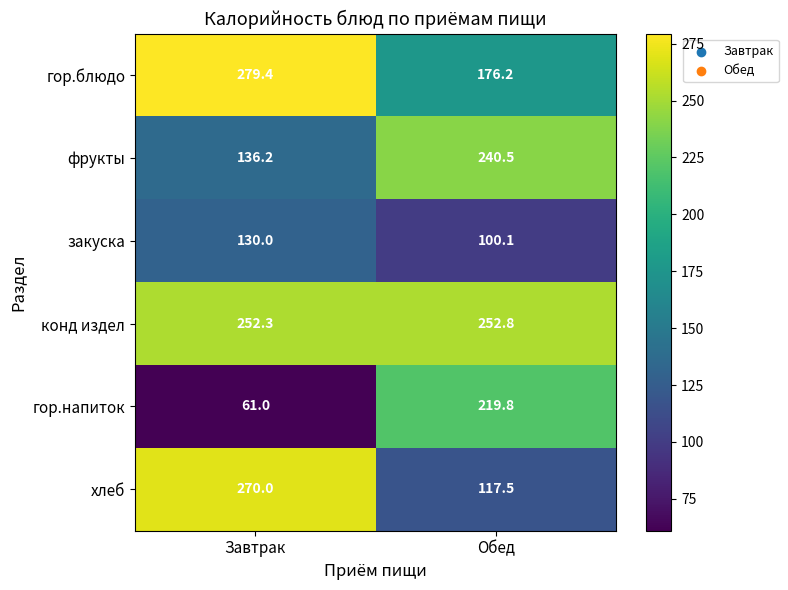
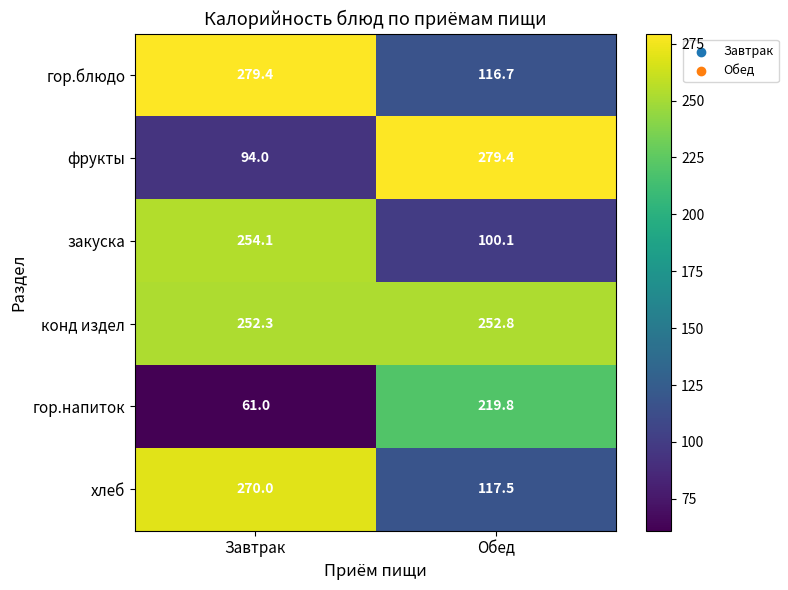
  {
    "гор.блюдо": {
      "Завтрак": 279.4,
-     "Обед": 176.2
+     "Обед": 116.7
    },
    "фрукты": {
-     "Завтрак": 136.2,
-     "Обед": 240.5
+     "Завтрак": 94.0,
+     "Обед": 279.4
    },
    "закуска": {
-     "Завтрак": 130.0,
+     "Завтрак": 254.1,
      "Обед": 100.1
    },
    "конд издел": {
      "Завтрак": 252.3,
      "Обед": 252.8
    },
    "гор.напиток": {
      "Завтрак": 61.0,
      "Обед": 219.8
    },
    "хлеб": {
      "Завтрак": 270.0,
      "Обед": 117.5
    }
  }
